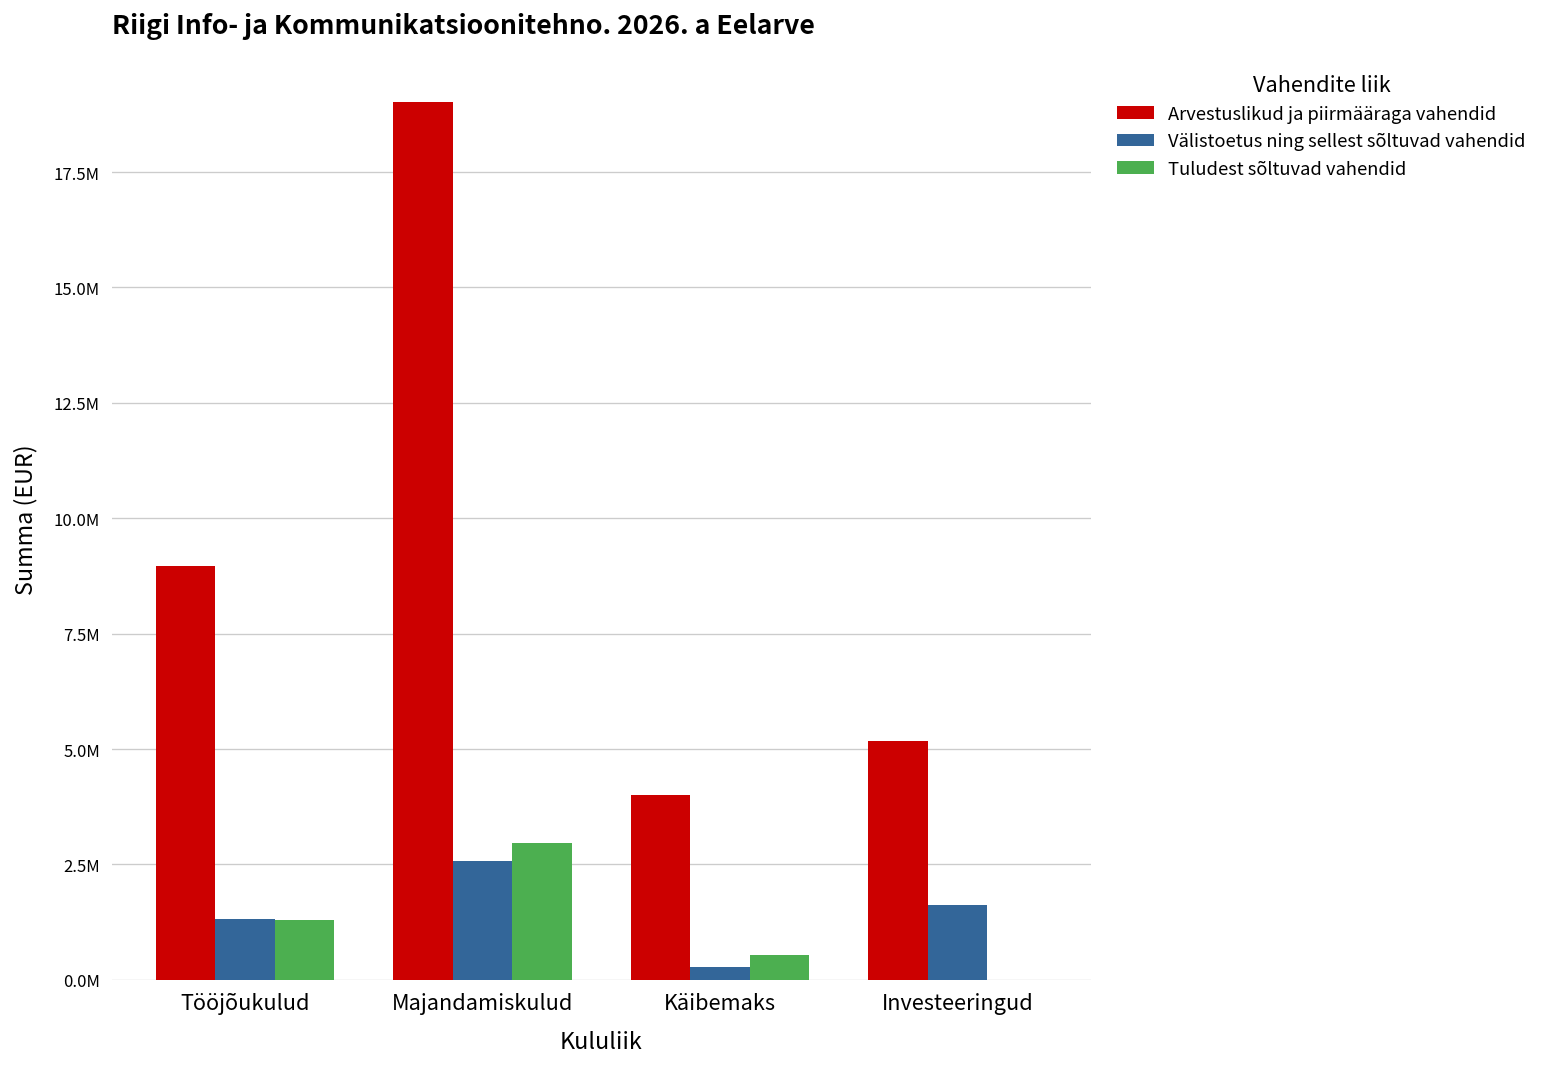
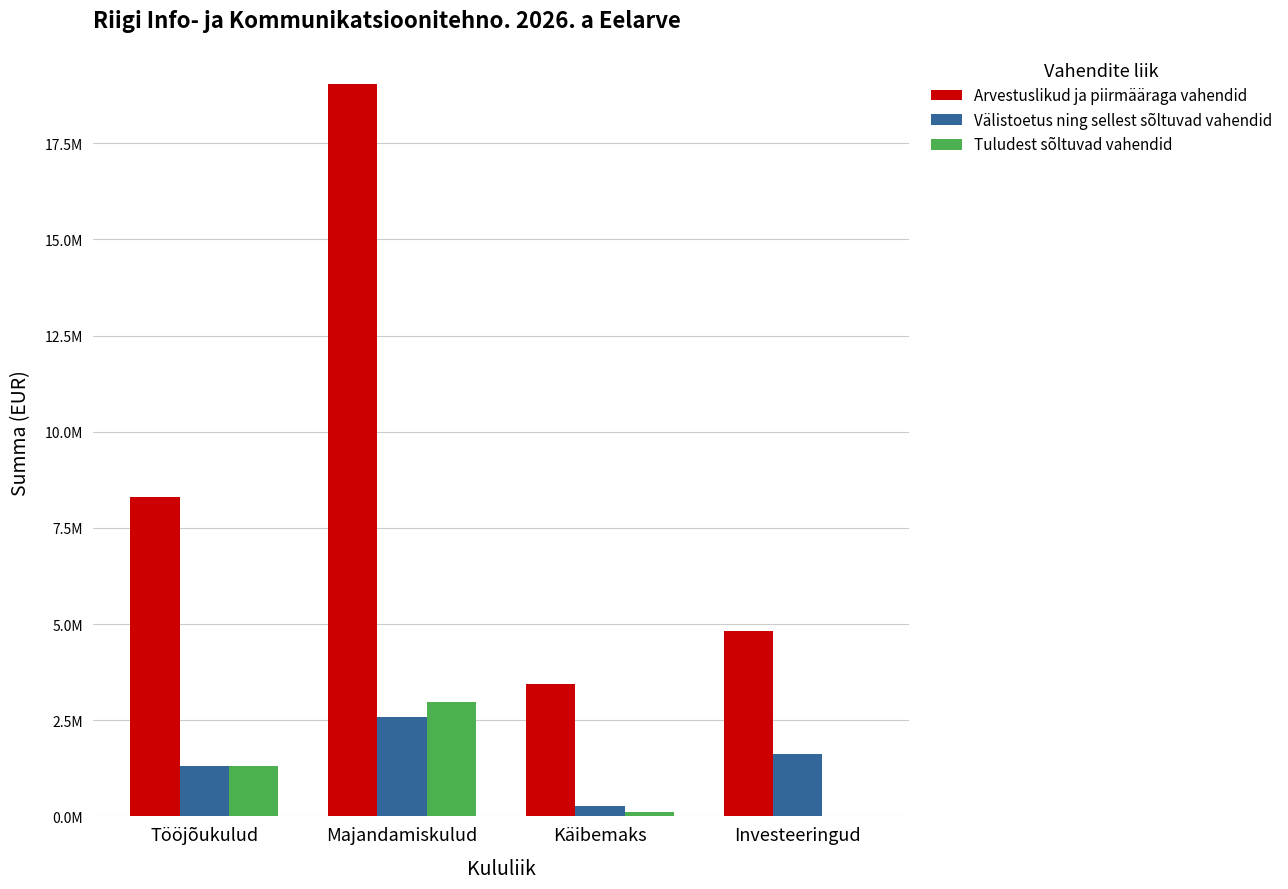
  {
    "Arvestuslikud ja piirmääraga vahendid": {
-     "Tööjõukulud": 9000000,
+     "Tööjõukulud": 8300000,
      "Majandamiskulud": 19000000,
-     "Käibemaks": 4000000,
-     "Investeeringud": 5200000
+     "Käibemaks": 3500000,
+     "Investeeringud": 4800000
    },
    "Välistoetus ning sellest sõltuvad vahendid": {
      "Tööjõukulud": 1300000,
      "Majandamiskulud": 2600000,
      "Käibemaks": 300000,
      "Investeeringud": 1600000
    },
    "Tuludest sõltuvad vahendid": {
      "Tööjõukulud": 1300000,
      "Majandamiskulud": 3000000,
-     "Käibemaks": 500000,
+     "Käibemaks": 100000,
      "Investeeringud": 0
    }
  }
